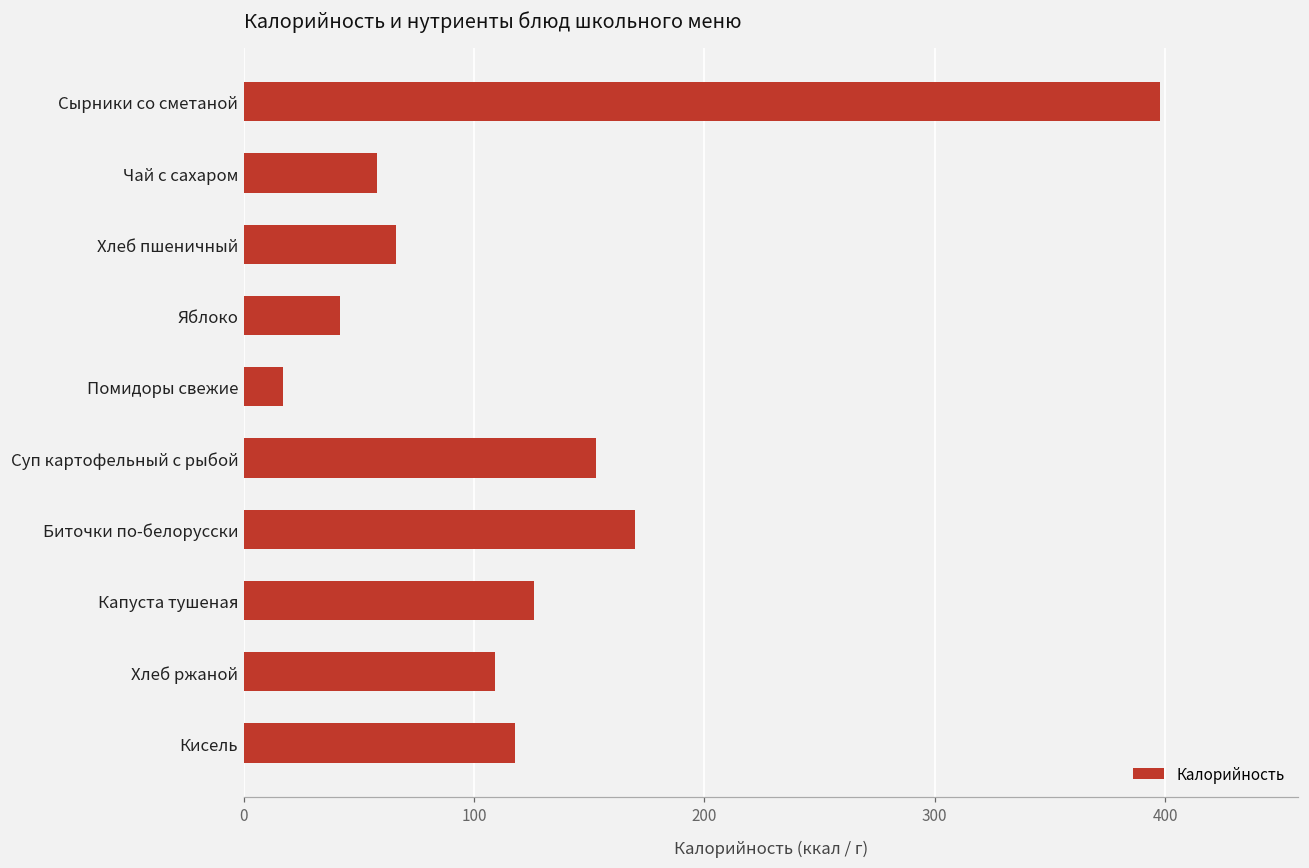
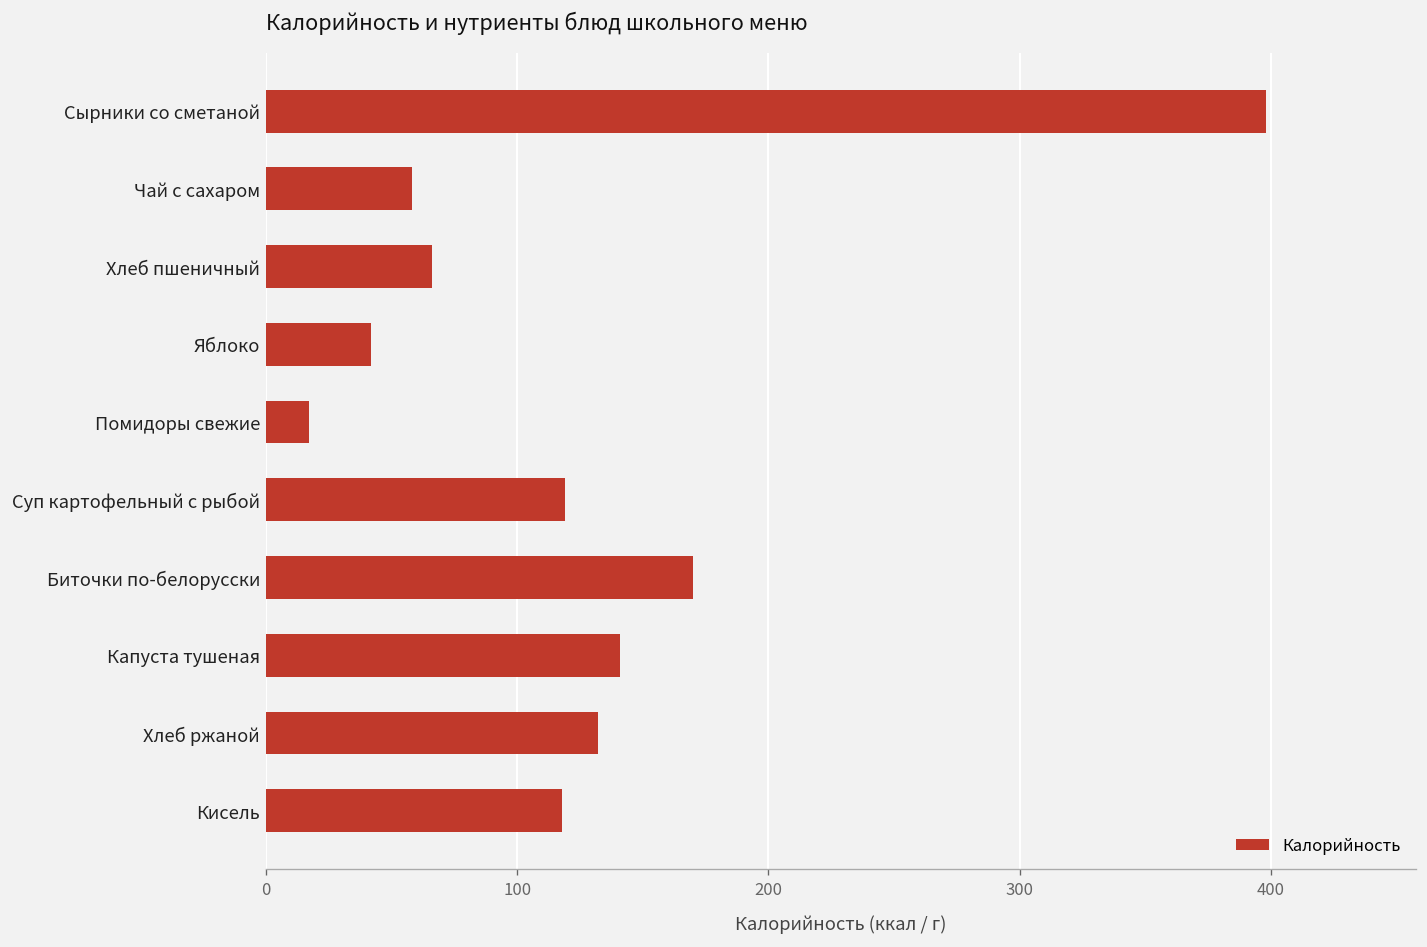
  {
    "Сырники со сметаной": 398,
    "Чай с сахаром": 58,
    "Хлеб пшеничный": 66,
    "Яблоко": 42,
    "Помидоры свежие": 17,
-   "Суп картофельный с рыбой": 153,
+   "Суп картофельный с рыбой": 119,
    "Биточки по-белорусски": 170,
-   "Капуста тушеная": 126,
-   "Хлеб ржаной": 109,
+   "Капуста тушеная": 141,
+   "Хлеб ржаной": 132,
    "Кисель": 118
  }
